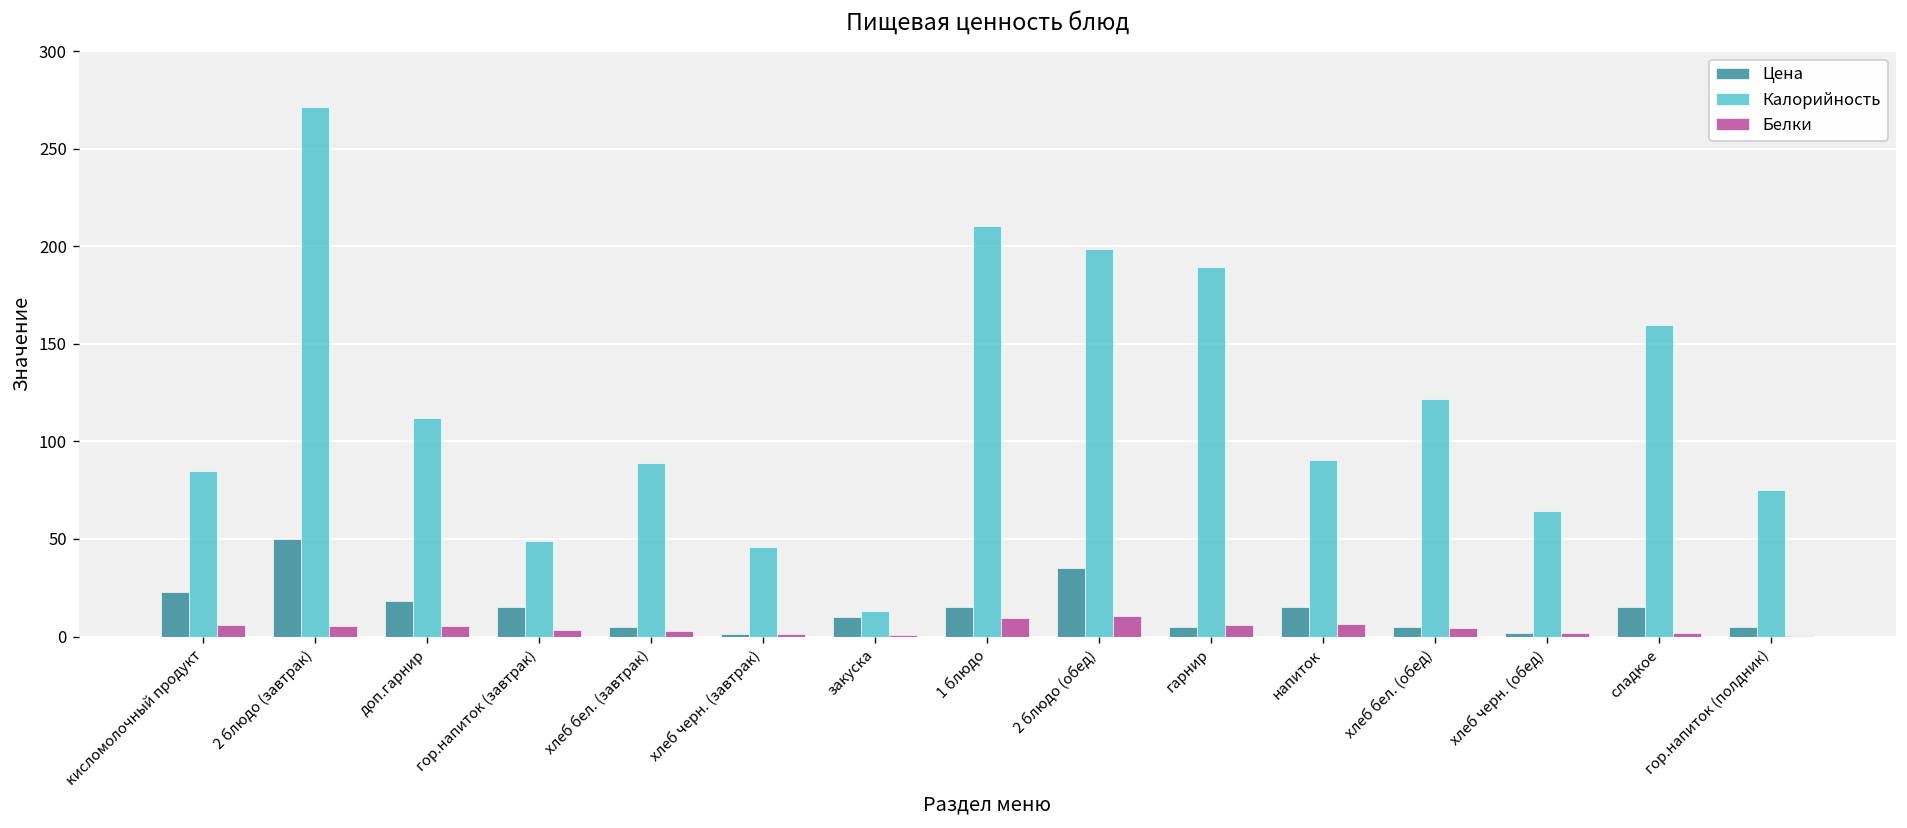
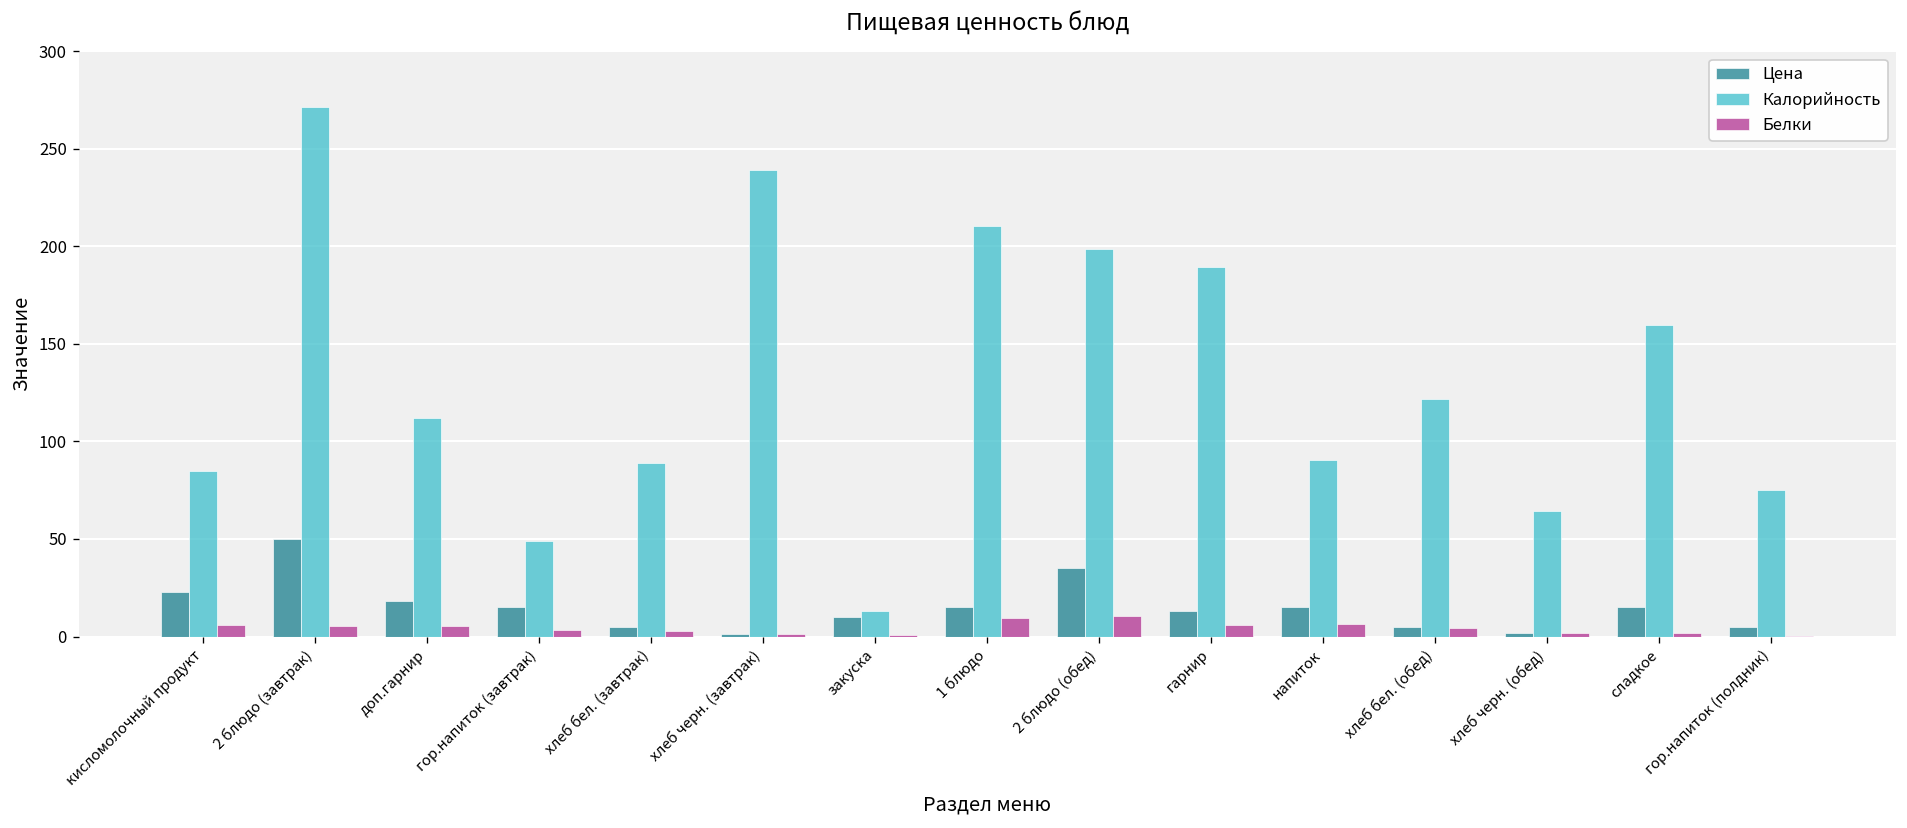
  {
    "Цена": {
      "кисломолочный продукт": 23,
      "2 блюдо (завтрак)": 50,
      "доп.гарнир": 18,
      "гор.напиток (завтрак)": 15,
      "хлеб бел. (завтрак)": 5,
      "закуска": 10,
      "1 блюдо": 15,
      "2 блюдо (обед)": 35,
-     "гарнир": 5,
+     "гарнир": 13,
      "напиток": 15,
      "хлеб бел. (обед)": 5,
      "хлеб черн. (обед)": 2,
      "сладкое": 15,
      "гор.напиток (полдник)": 5
    },
    "Калорийность": {
      "кисломолочный продукт": 85,
      "2 блюдо (завтрак)": 272,
      "доп.гарнир": 112,
      "гор.напиток (завтрак)": 49,
      "хлеб бел. (завтрак)": 89,
-     "хлеб черн. (завтрак)": 46,
+     "хлеб черн. (завтрак)": 239,
      "закуска": 13,
      "1 блюдо": 210,
      "2 блюдо (обед)": 199,
      "гарнир": 189,
      "напиток": 91,
      "хлеб бел. (обед)": 122,
      "хлеб черн. (обед)": 64,
      "сладкое": 159,
      "гор.напиток (полдник)": 75
    },
    "Белки": {
      "кисломолочный продукт": 6,
      "2 блюдо (завтрак)": 5,
      "доп.гарнир": 5,
      "гор.напиток (завтрак)": 3,
      "хлеб бел. (завтрак)": 3,
      "1 блюдо": 9,
      "2 блюдо (обед)": 11,
      "гарнир": 6,
      "напиток": 7,
      "хлеб бел. (обед)": 4,
      "хлеб черн. (обед)": 2,
      "сладкое": 2
    }
  }
